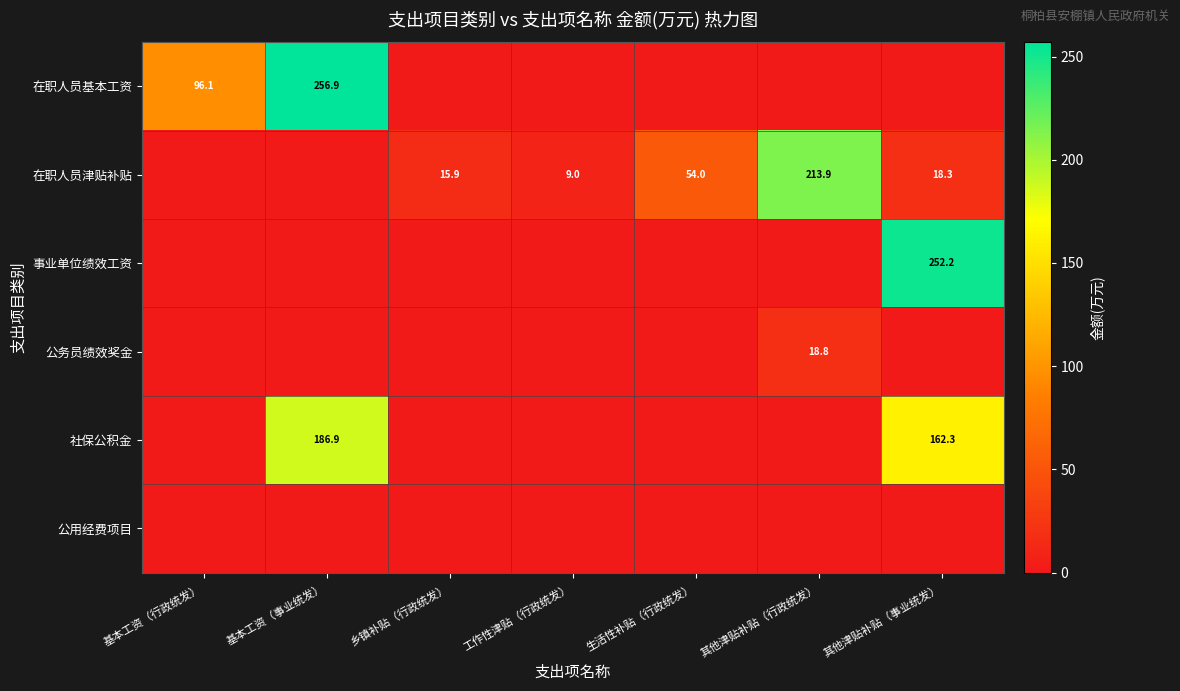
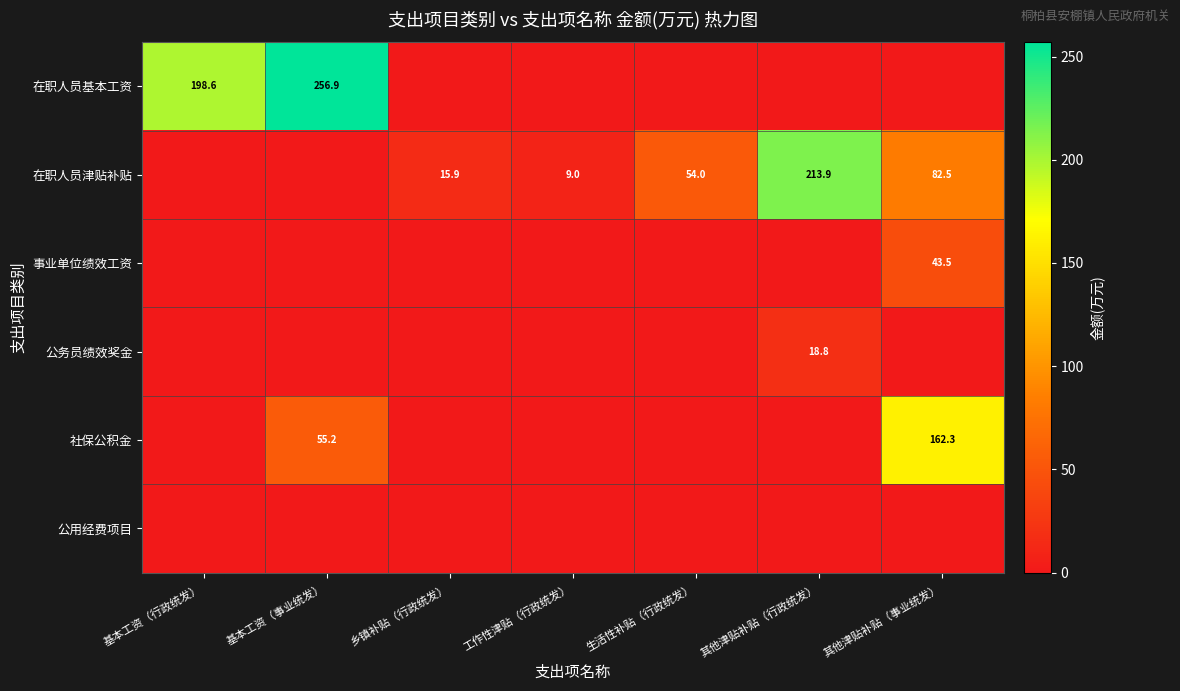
  {
    "在职人员基本工资": {
-     "基本工资（行政统发）": 96.1,
+     "基本工资（行政统发）": 198.6,
      "基本工资（事业统发）": 256.9
    },
    "在职人员津贴补贴": {
      "乡镇补贴（行政统发）": 15.9,
      "工作性津贴（行政统发）": 9.0,
      "生活性补贴（行政统发）": 54.0,
      "其他津贴补贴（行政统发）": 213.9,
-     "其他津贴补贴（事业统发）": 18.3
+     "其他津贴补贴（事业统发）": 82.5
    },
    "事业单位绩效工资": {
-     "其他津贴补贴（事业统发）": 252.2
+     "其他津贴补贴（事业统发）": 43.5
    },
    "公务员绩效奖金": {
      "其他津贴补贴（行政统发）": 18.8
    },
    "社保公积金": {
-     "基本工资（事业统发）": 186.9,
+     "基本工资（事业统发）": 55.2,
      "其他津贴补贴（事业统发）": 162.3
    }
  }
